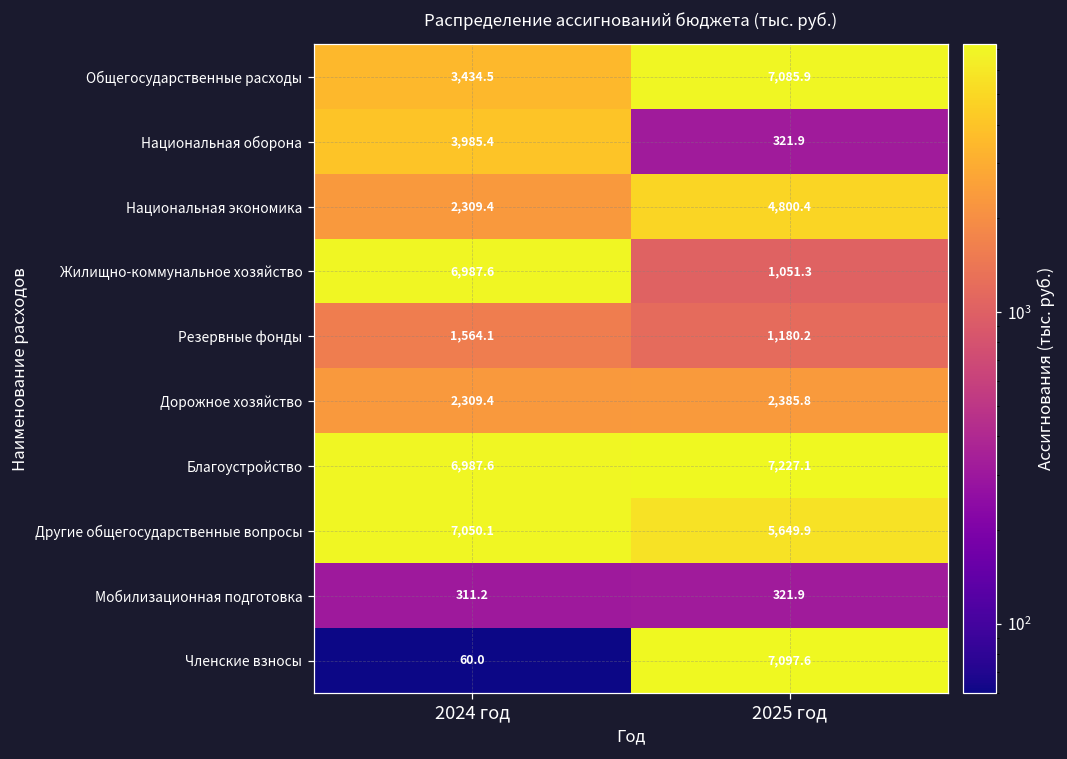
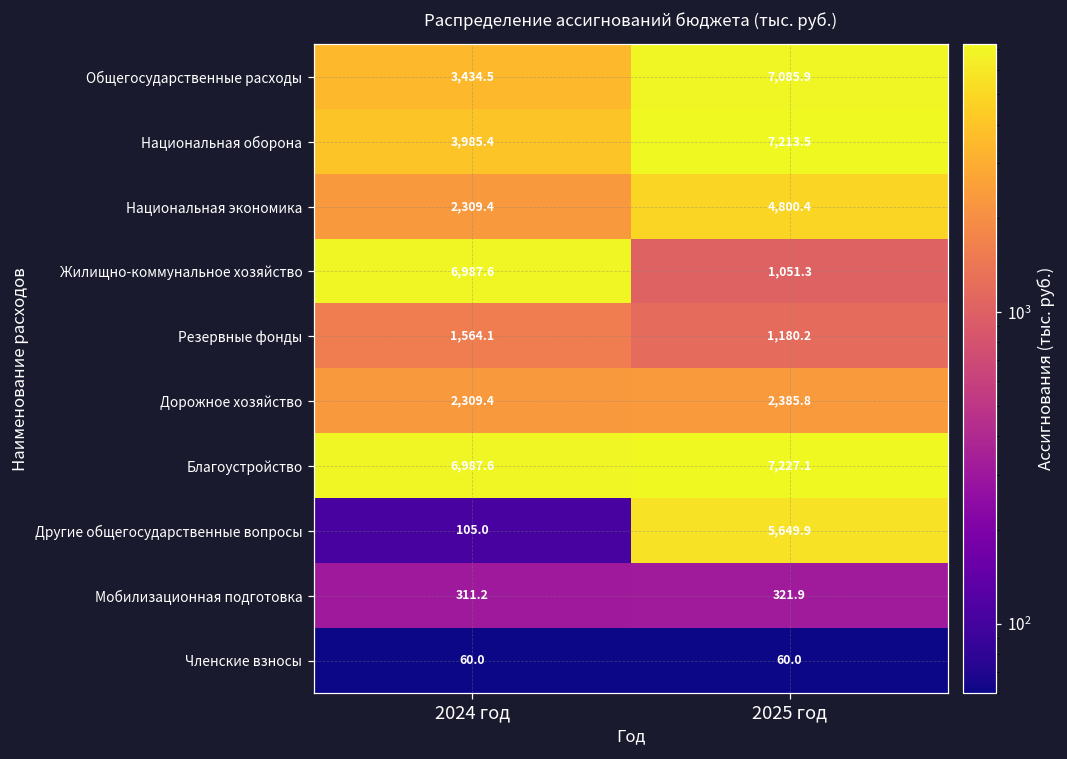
  {
    "Общегосударственные расходы": {
      "2024 год": "3,434.5",
      "2025 год": "7,085.9"
    },
    "Национальная оборона": {
      "2024 год": "3,985.4",
-     "2025 год": "321.9"
+     "2025 год": "7,213.5"
    },
    "Национальная экономика": {
      "2024 год": "2,309.4",
      "2025 год": "4,800.4"
    },
    "Жилищно-коммунальное хозяйство": {
      "2024 год": "6,987.6",
      "2025 год": "1,051.3"
    },
    "Резервные фонды": {
      "2024 год": "1,564.1",
      "2025 год": "1,180.2"
    },
    "Дорожное хозяйство": {
      "2024 год": "2,309.4",
      "2025 год": "2,385.8"
    },
    "Благоустройство": {
      "2024 год": "6,987.6",
      "2025 год": "7,227.1"
    },
    "Другие общегосударственные вопросы": {
-     "2024 год": "7,050.1",
+     "2024 год": "105.0",
      "2025 год": "5,649.9"
    },
    "Мобилизационная подготовка": {
      "2024 год": "311.2",
      "2025 год": "321.9"
    },
    "Членские взносы": {
      "2024 год": "60.0",
-     "2025 год": "7,097.6"
+     "2025 год": "60.0"
    }
  }
